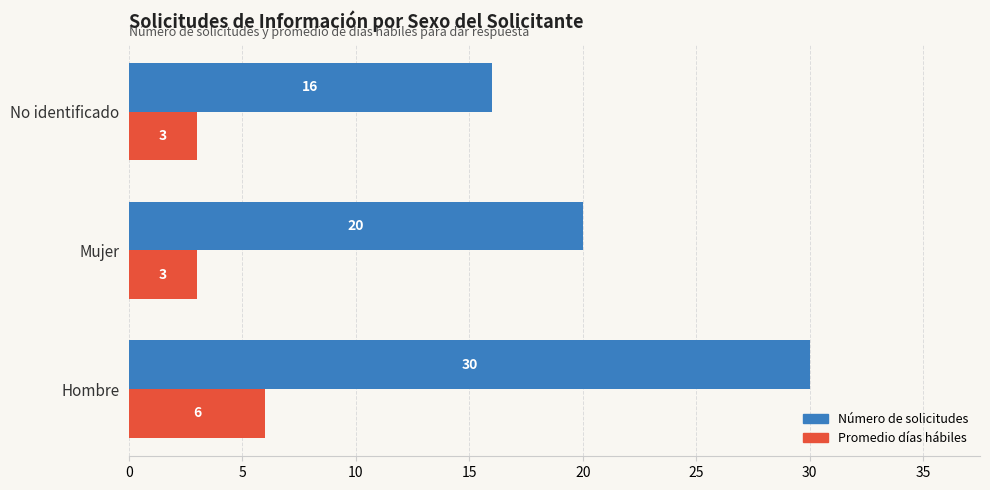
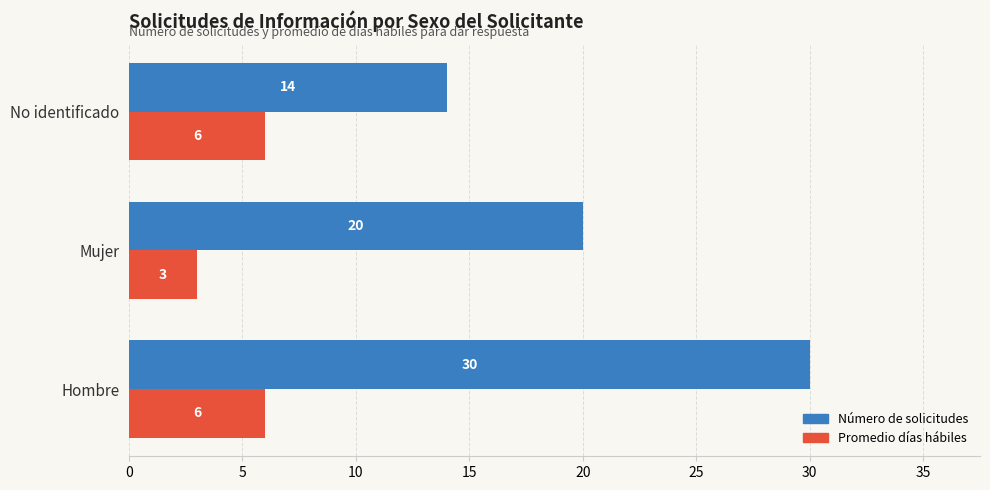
  {
    "Número de solicitudes": {
-     "No identificado": 16,
+     "No identificado": 14,
      "Mujer": 20,
      "Hombre": 30
    },
    "Promedio días hábiles": {
-     "No identificado": 3,
+     "No identificado": 6,
      "Mujer": 3,
      "Hombre": 6
    }
  }
